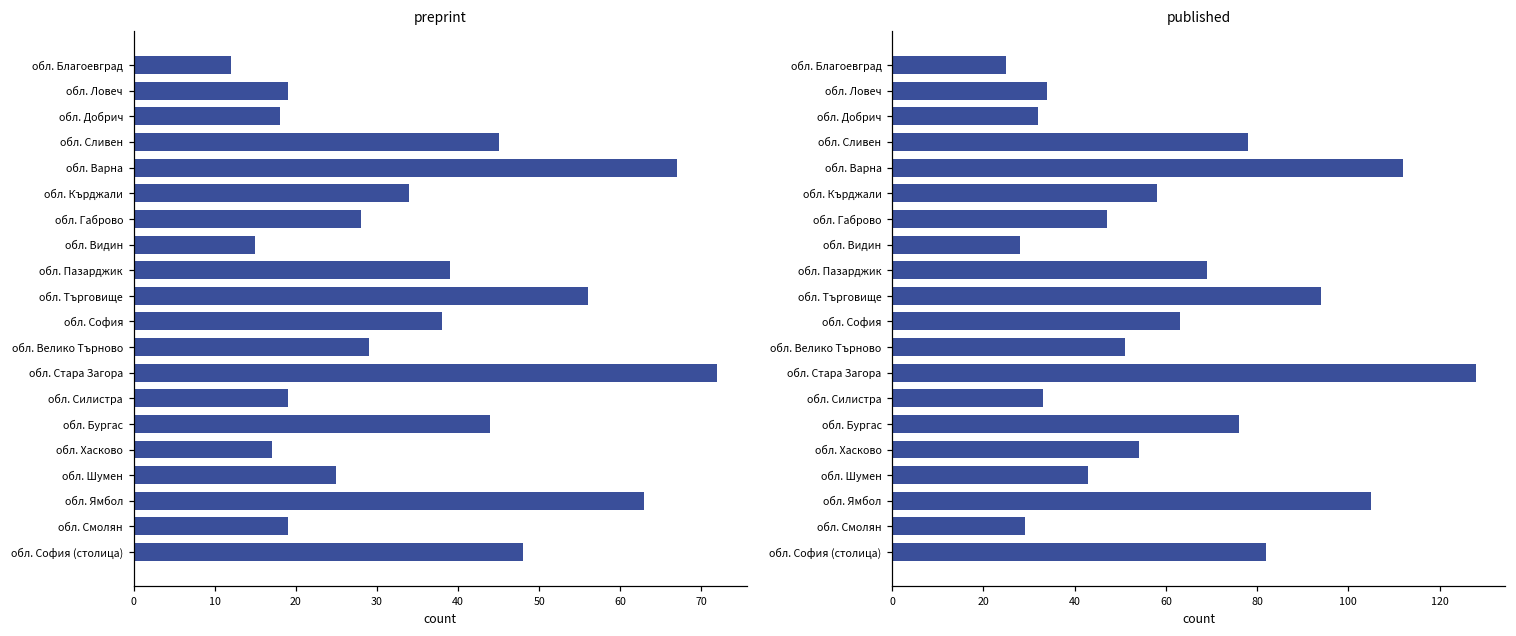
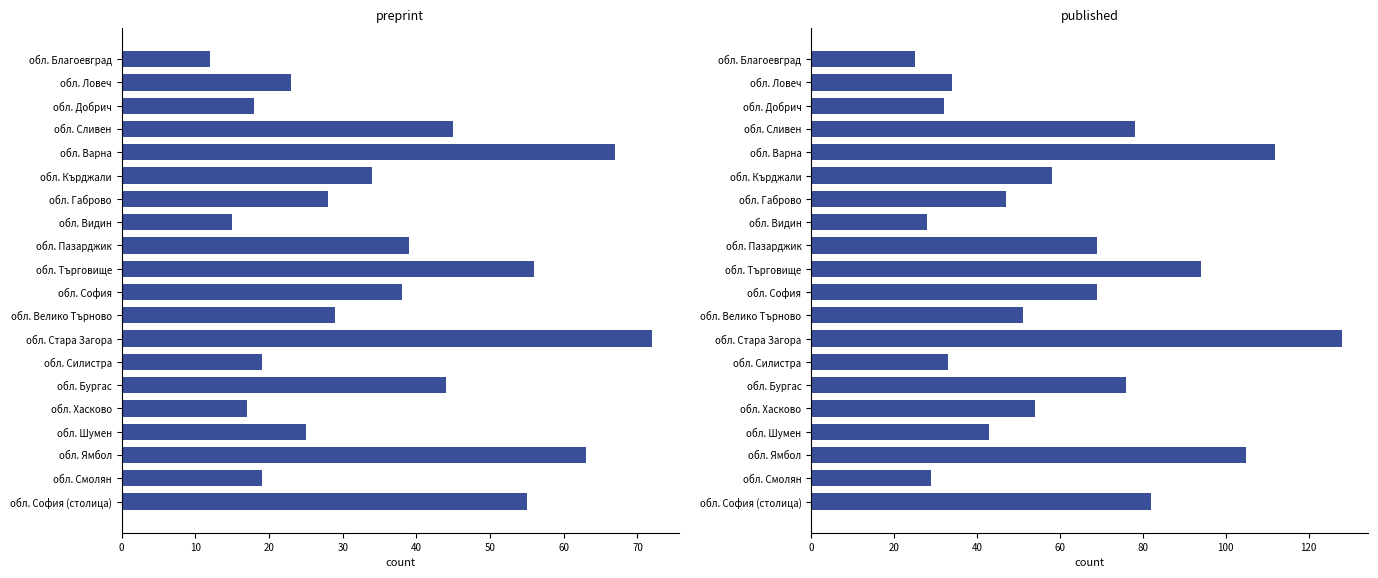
  {
    "preprint": {
      "обл. Благоевград": 12,
-     "обл. Ловеч": 19,
+     "обл. Ловеч": 23,
      "обл. Добрич": 18,
      "обл. Сливен": 45,
      "обл. Варна": 67,
      "обл. Кърджали": 34,
      "обл. Габрово": 28,
      "обл. Видин": 15,
      "обл. Пазарджик": 39,
      "обл. Търговище": 56,
      "обл. София": 38,
      "обл. Велико Търново": 29,
      "обл. Стара Загора": 72,
      "обл. Силистра": 19,
      "обл. Бургас": 44,
      "обл. Хасково": 17,
      "обл. Шумен": 25,
      "обл. Ямбол": 63,
      "обл. Смолян": 19,
-     "обл. София (столица)": 48
+     "обл. София (столица)": 55
    },
    "published": {
      "обл. Благоевград": 25,
      "обл. Ловеч": 34,
      "обл. Добрич": 32,
      "обл. Сливен": 78,
      "обл. Варна": 112,
      "обл. Кърджали": 58,
      "обл. Габрово": 47,
      "обл. Видин": 28,
      "обл. Пазарджик": 69,
      "обл. Търговище": 94,
-     "обл. София": 63,
+     "обл. София": 69,
      "обл. Велико Търново": 51,
      "обл. Стара Загора": 128,
      "обл. Силистра": 33,
      "обл. Бургас": 76,
      "обл. Хасково": 54,
      "обл. Шумен": 43,
      "обл. Ямбол": 105,
      "обл. Смолян": 29,
      "обл. София (столица)": 82
    }
  }
